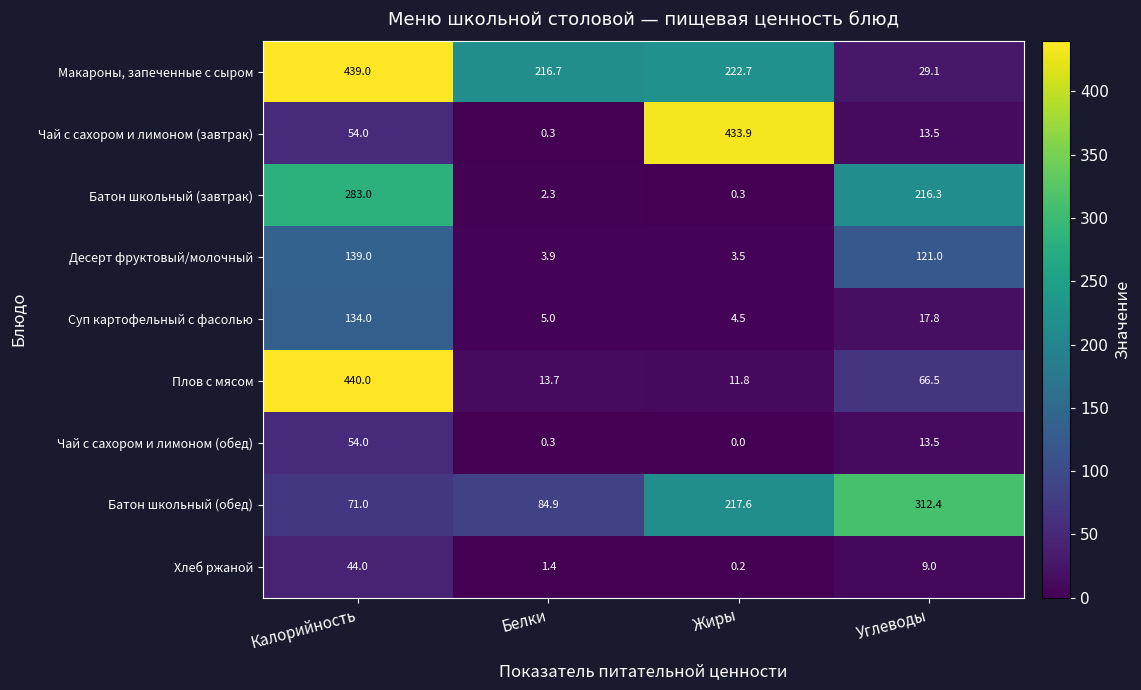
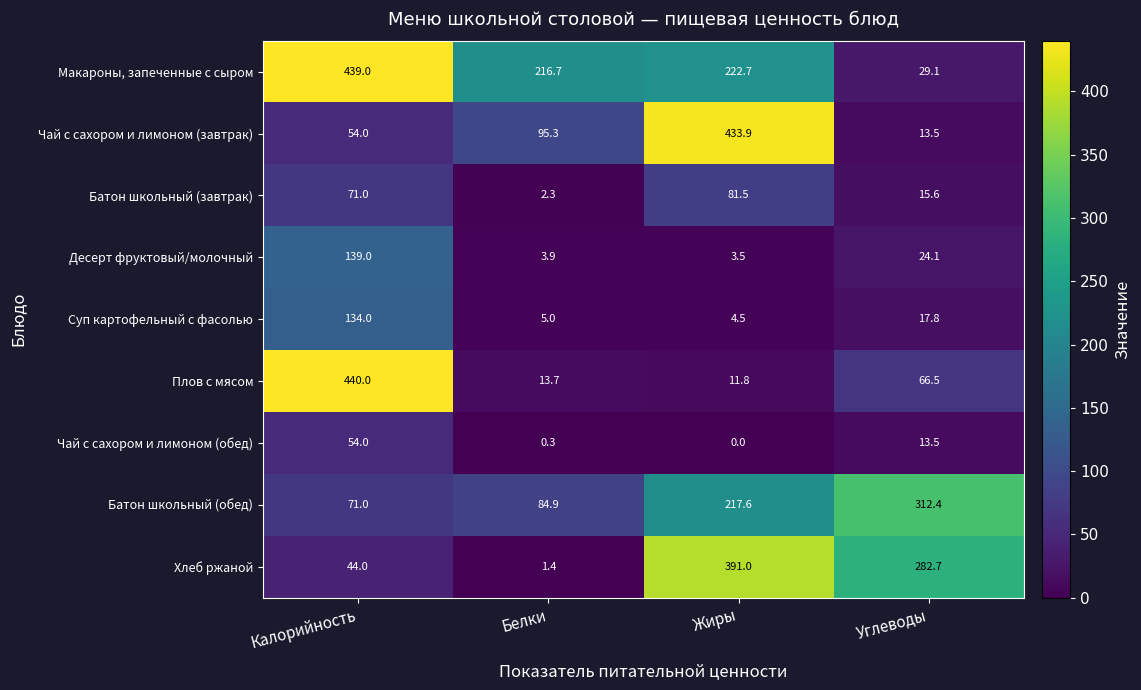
  {
    "Макароны, запеченные с сыром": {
      "Калорийность": 439.0,
      "Белки": 216.7,
      "Жиры": 222.7,
      "Углеводы": 29.1
    },
    "Чай с сахором и лимоном (завтрак)": {
      "Калорийность": 54.0,
-     "Белки": 0.3,
+     "Белки": 95.3,
      "Жиры": 433.9,
      "Углеводы": 13.5
    },
    "Батон школьный (завтрак)": {
-     "Калорийность": 283.0,
+     "Калорийность": 71.0,
      "Белки": 2.3,
-     "Жиры": 0.3,
-     "Углеводы": 216.3
+     "Жиры": 81.5,
+     "Углеводы": 15.6
    },
    "Десерт фруктовый/молочный": {
      "Калорийность": 139.0,
      "Белки": 3.9,
      "Жиры": 3.5,
-     "Углеводы": 121.0
+     "Углеводы": 24.1
    },
    "Суп картофельный с фасолью": {
      "Калорийность": 134.0,
      "Белки": 5.0,
      "Жиры": 4.5,
      "Углеводы": 17.8
    },
    "Плов с мясом": {
      "Калорийность": 440.0,
      "Белки": 13.7,
      "Жиры": 11.8,
      "Углеводы": 66.5
    },
    "Чай с сахором и лимоном (обед)": {
      "Калорийность": 54.0,
      "Белки": 0.3,
      "Жиры": 0.0,
      "Углеводы": 13.5
    },
    "Батон школьный (обед)": {
      "Калорийность": 71.0,
      "Белки": 84.9,
      "Жиры": 217.6,
      "Углеводы": 312.4
    },
    "Хлеб ржаной": {
      "Калорийность": 44.0,
      "Белки": 1.4,
-     "Жиры": 0.2,
-     "Углеводы": 9.0
+     "Жиры": 391.0,
+     "Углеводы": 282.7
    }
  }
